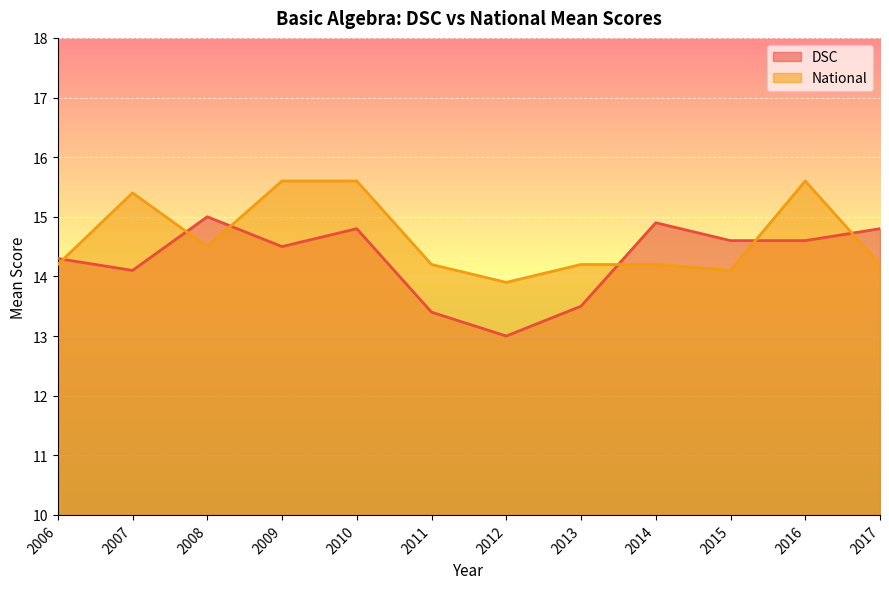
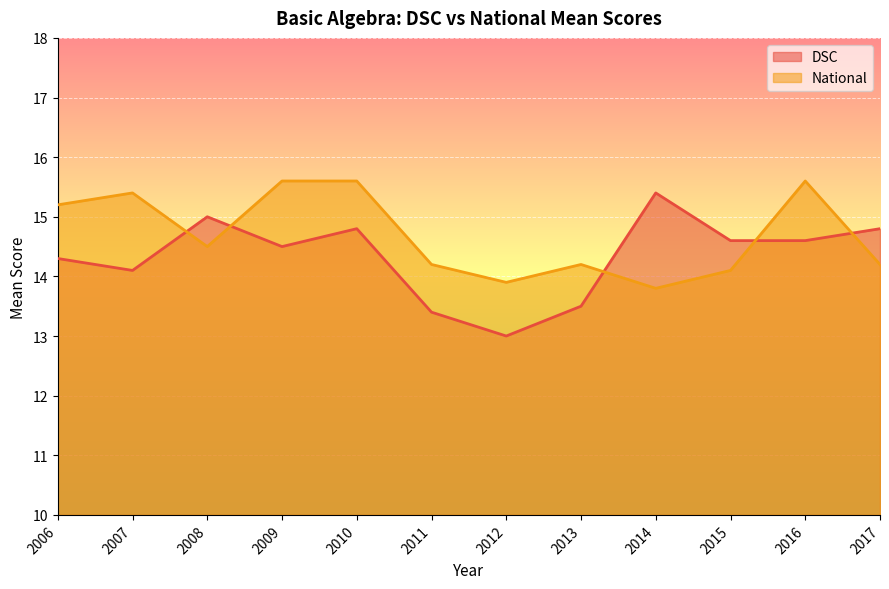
  {
    "DSC": {
      "2006": 14.3,
      "2007": 14.1,
      "2008": 15.0,
      "2009": 14.5,
      "2010": 14.8,
      "2011": 13.4,
      "2012": 13.0,
      "2013": 13.5,
-     "2014": 14.9,
+     "2014": 15.4,
      "2015": 14.6,
      "2016": 14.6,
      "2017": 14.8
    },
    "National": {
-     "2006": 14.2,
+     "2006": 15.2,
      "2007": 15.4,
      "2008": 14.5,
      "2009": 15.6,
      "2010": 15.6,
      "2011": 14.2,
      "2012": 13.9,
      "2013": 14.2,
-     "2014": 14.2,
+     "2014": 13.8,
      "2015": 14.1,
      "2016": 15.6,
      "2017": 14.2
    }
  }
